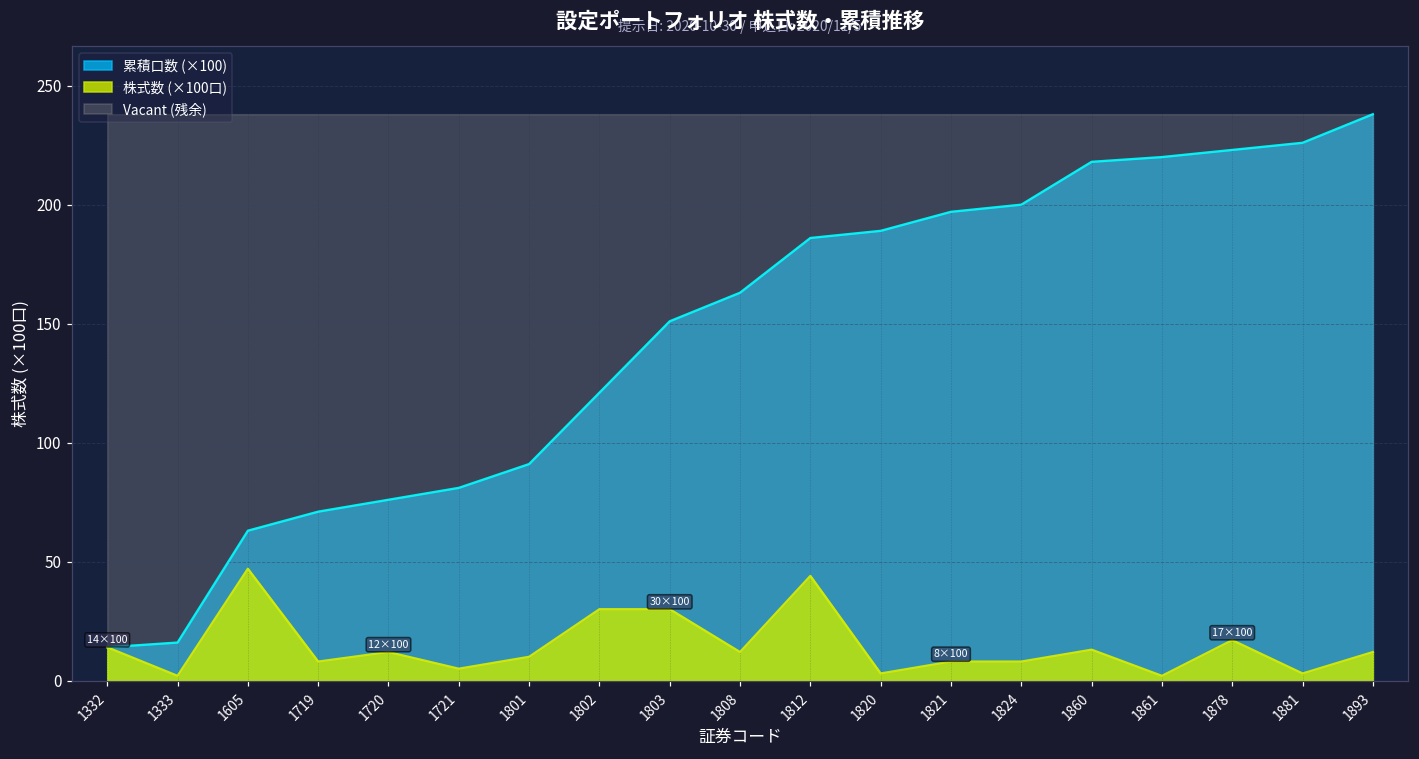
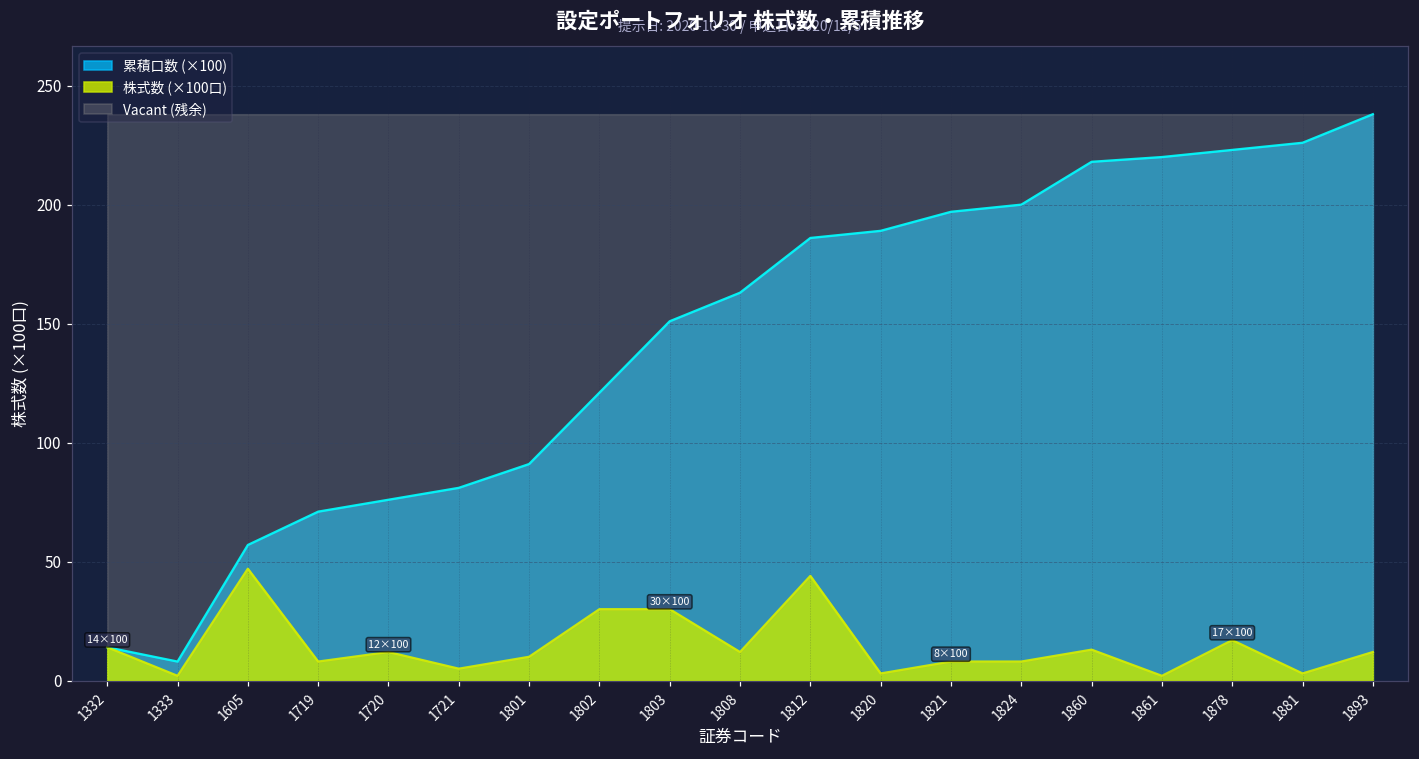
  {
    "累積口数 (×100)": {
-     "1333": 16,
-     "1605": 63,
+     "1333": 8,
+     "1605": 57,
      "1719": 71,
      "1720": 76,
      "1721": 81,
      "1801": 91,
      "1802": 121,
      "1803": 151,
      "1808": 163,
      "1812": 186,
      "1820": 189,
      "1821": 197,
      "1824": 200,
      "1860": 218,
      "1861": 220,
      "1878": 223,
      "1881": 226
    },
    "株式数 (×100口)": {
      "1333": 2,
      "1605": 47,
      "1719": 8,
      "1721": 5,
      "1801": 10,
      "1802": 30,
      "1808": 12,
      "1812": 44,
      "1820": 3,
      "1824": 8,
      "1860": 13,
      "1861": 2,
      "1881": 3,
      "1893": 12
    }
  }
